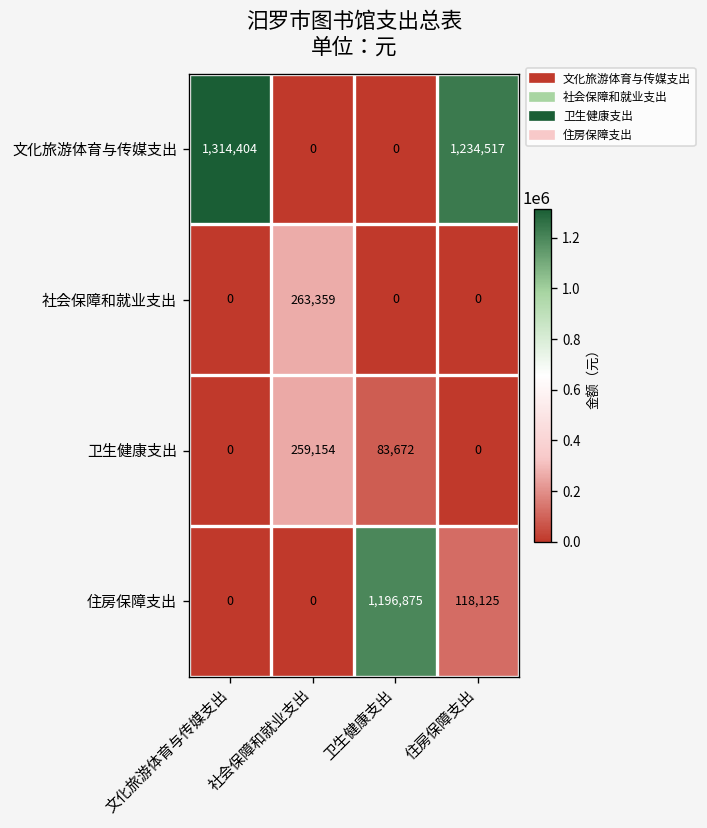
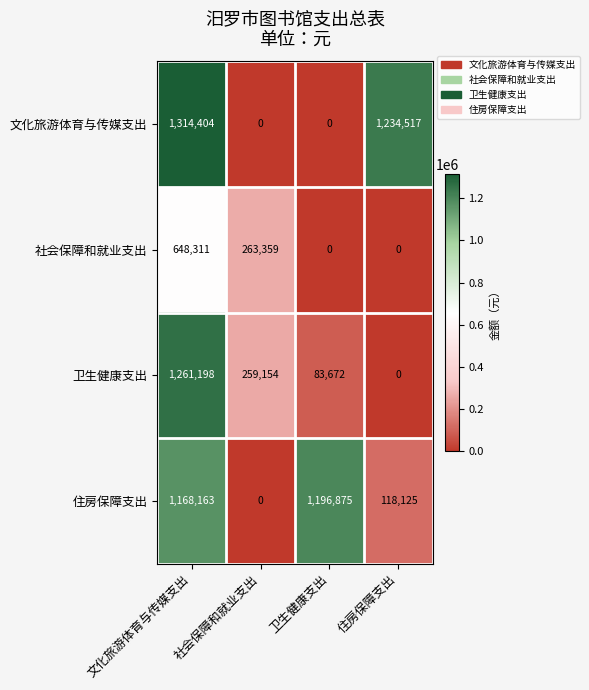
  {
    "文化旅游体育与传媒支出": {
      "文化旅游体育与传媒支出": "1,314,404",
      "社会保障和就业支出": "0",
      "卫生健康支出": "0",
      "住房保障支出": "1,234,517"
    },
    "社会保障和就业支出": {
-     "文化旅游体育与传媒支出": "0",
+     "文化旅游体育与传媒支出": "648,311",
      "社会保障和就业支出": "263,359",
      "卫生健康支出": "0",
      "住房保障支出": "0"
    },
    "卫生健康支出": {
-     "文化旅游体育与传媒支出": "0",
+     "文化旅游体育与传媒支出": "1,261,198",
      "社会保障和就业支出": "259,154",
      "卫生健康支出": "83,672",
      "住房保障支出": "0"
    },
    "住房保障支出": {
-     "文化旅游体育与传媒支出": "0",
+     "文化旅游体育与传媒支出": "1,168,163",
      "社会保障和就业支出": "0",
      "卫生健康支出": "1,196,875",
      "住房保障支出": "118,125"
    }
  }
